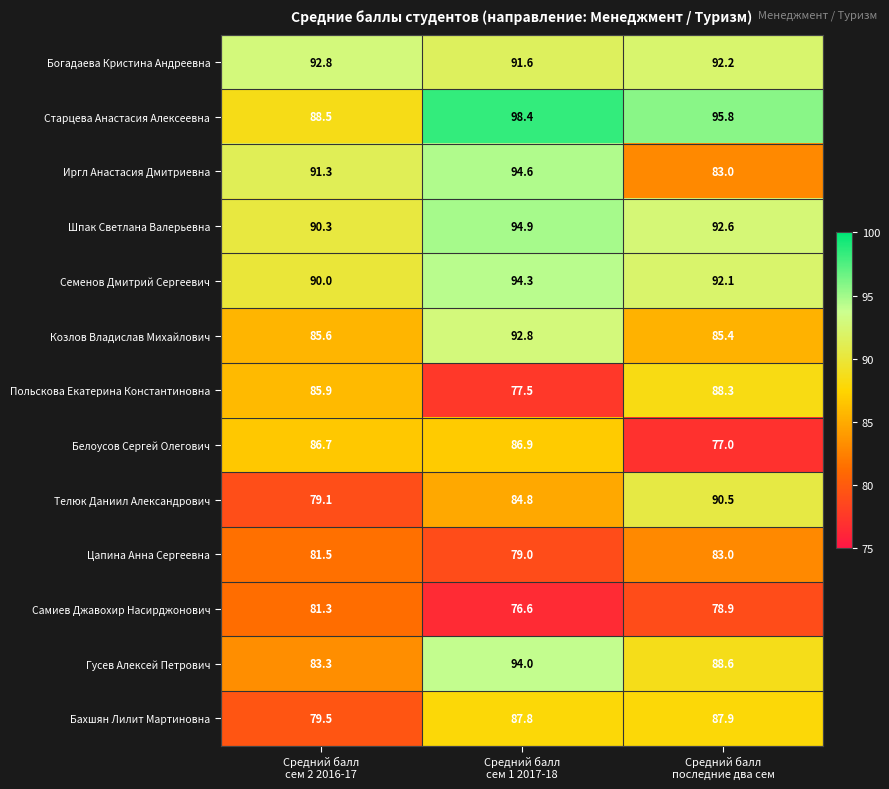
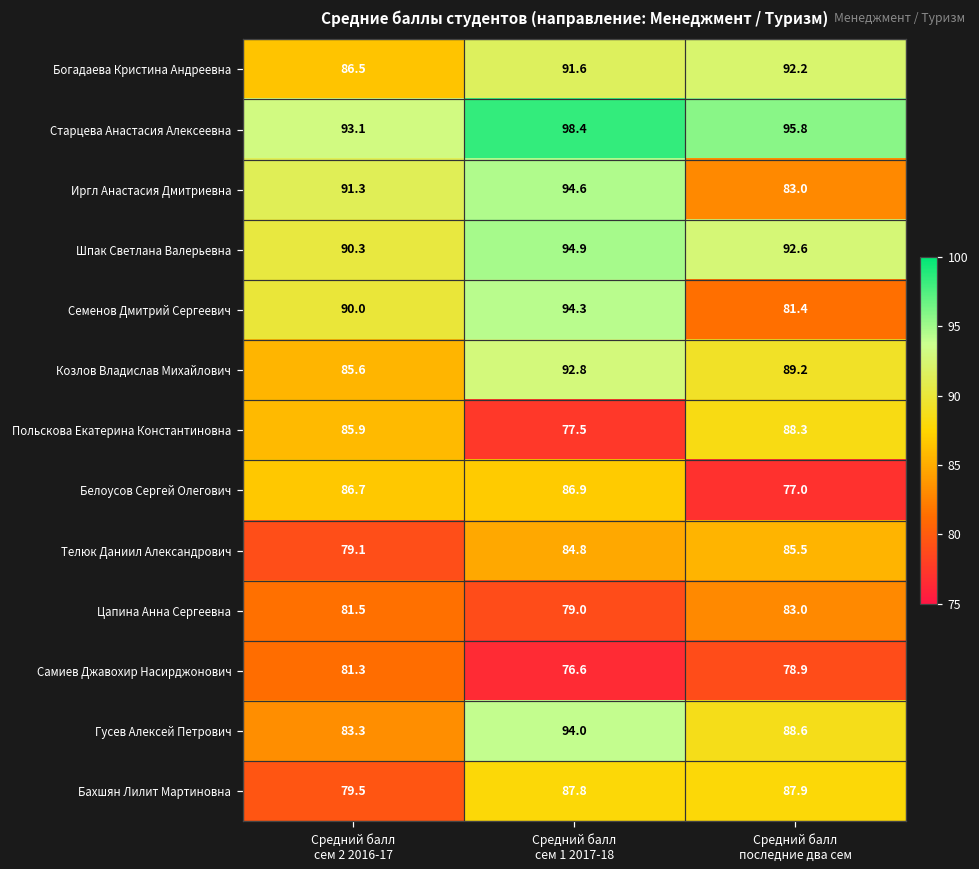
  {
    "Богадаева Кристина Андреевна": {
-     "Средний балл сем 2 2016-17": 92.8,
+     "Средний балл сем 2 2016-17": 86.5,
      "Средний балл сем 1 2017-18": 91.6,
      "Средний балл последние два сем": 92.2
    },
    "Старцева Анастасия Алексеевна": {
-     "Средний балл сем 2 2016-17": 88.5,
+     "Средний балл сем 2 2016-17": 93.1,
      "Средний балл сем 1 2017-18": 98.4,
      "Средний балл последние два сем": 95.8
    },
    "Иргл Анастасия Дмитриевна": {
      "Средний балл сем 2 2016-17": 91.3,
      "Средний балл сем 1 2017-18": 94.6,
      "Средний балл последние два сем": 83.0
    },
    "Шпак Светлана Валерьевна": {
      "Средний балл сем 2 2016-17": 90.3,
      "Средний балл сем 1 2017-18": 94.9,
      "Средний балл последние два сем": 92.6
    },
    "Семенов Дмитрий Сергеевич": {
      "Средний балл сем 2 2016-17": 90.0,
      "Средний балл сем 1 2017-18": 94.3,
-     "Средний балл последние два сем": 92.1
+     "Средний балл последние два сем": 81.4
    },
    "Козлов Владислав Михайлович": {
      "Средний балл сем 2 2016-17": 85.6,
      "Средний балл сем 1 2017-18": 92.8,
-     "Средний балл последние два сем": 85.4
+     "Средний балл последние два сем": 89.2
    },
    "Польскова Екатерина Константиновна": {
      "Средний балл сем 2 2016-17": 85.9,
      "Средний балл сем 1 2017-18": 77.5,
      "Средний балл последние два сем": 88.3
    },
    "Белоусов Сергей Олегович": {
      "Средний балл сем 2 2016-17": 86.7,
      "Средний балл сем 1 2017-18": 86.9,
      "Средний балл последние два сем": 77.0
    },
    "Телюк Даниил Александрович": {
      "Средний балл сем 2 2016-17": 79.1,
      "Средний балл сем 1 2017-18": 84.8,
-     "Средний балл последние два сем": 90.5
+     "Средний балл последние два сем": 85.5
    },
    "Цапина Анна Сергеевна": {
      "Средний балл сем 2 2016-17": 81.5,
      "Средний балл сем 1 2017-18": 79.0,
      "Средний балл последние два сем": 83.0
    },
    "Самиев Джавохир Насирджонович": {
      "Средний балл сем 2 2016-17": 81.3,
      "Средний балл сем 1 2017-18": 76.6,
      "Средний балл последние два сем": 78.9
    },
    "Гусев Алексей Петрович": {
      "Средний балл сем 2 2016-17": 83.3,
      "Средний балл сем 1 2017-18": 94.0,
      "Средний балл последние два сем": 88.6
    },
    "Бахшян Лилит Мартиновна": {
      "Средний балл сем 2 2016-17": 79.5,
      "Средний балл сем 1 2017-18": 87.8,
      "Средний балл последние два сем": 87.9
    }
  }
